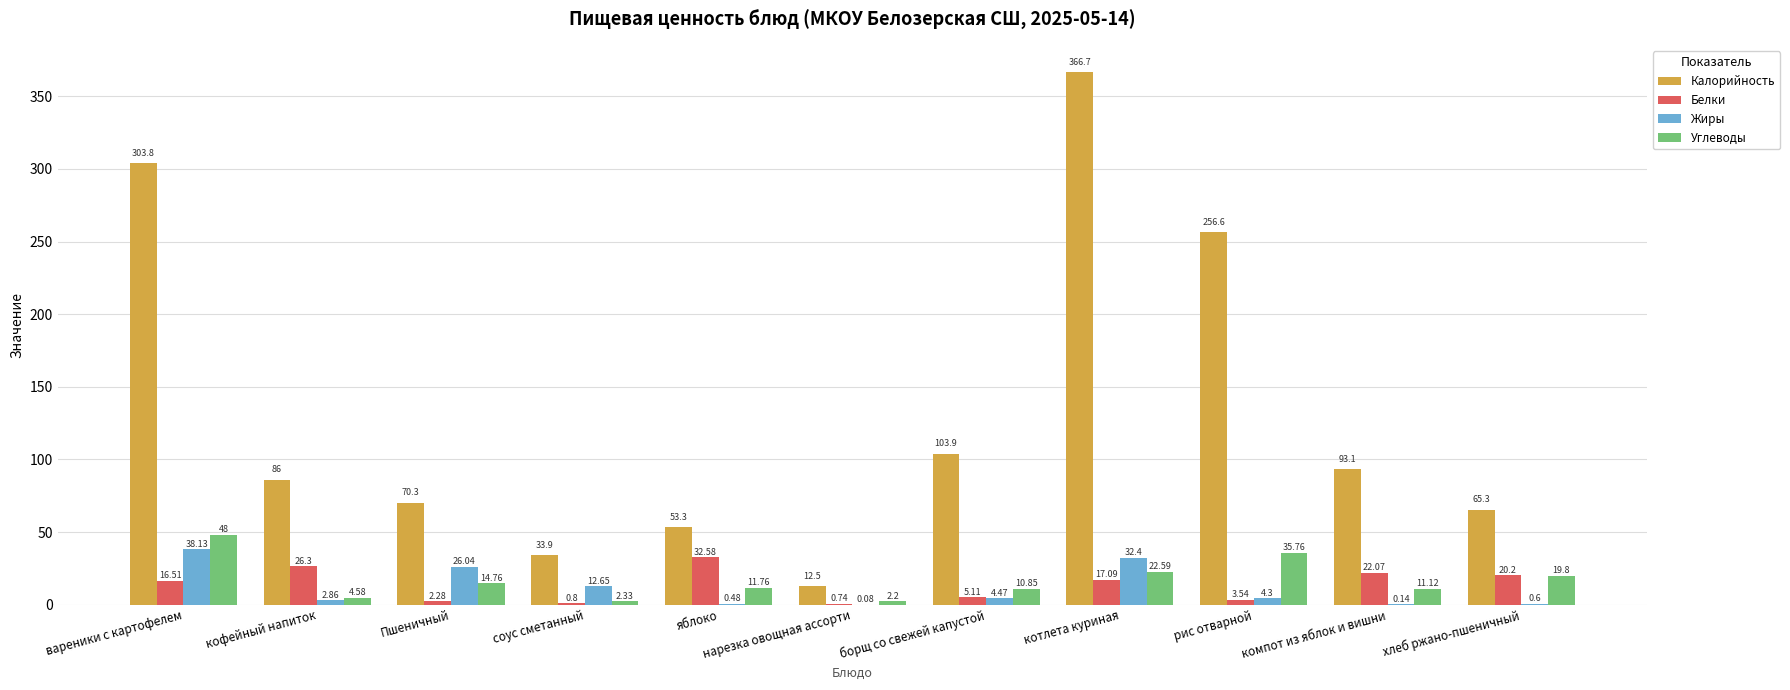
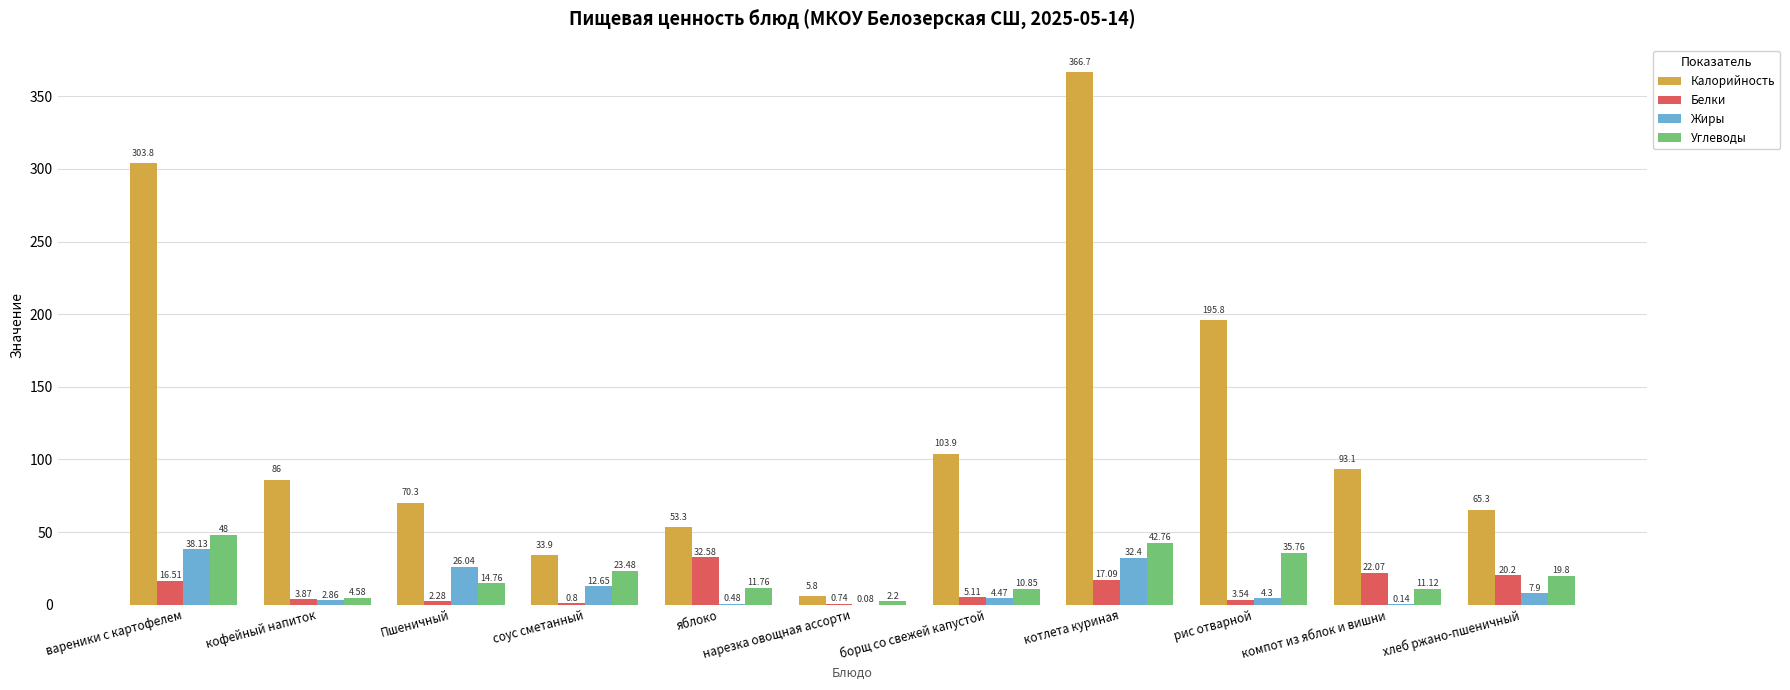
  {
    "Калорийность": {
      "вареники с картофелем": 303.8,
      "кофейный напиток": 86,
      "Пшеничный": 70.3,
      "соус сметанный": 33.9,
      "яблоко": 53.3,
-     "нарезка овощная ассорти": 12.5,
+     "нарезка овощная ассорти": 5.8,
      "борщ со свежей капустой": 103.9,
      "котлета куриная": 366.7,
-     "рис отварной": 256.6,
+     "рис отварной": 195.8,
      "компот из яблок и вишни": 93.1,
      "хлеб ржано-пшеничный": 65.3
    },
    "Белки": {
      "вареники с картофелем": 16.51,
-     "кофейный напиток": 26.3,
+     "кофейный напиток": 3.87,
      "Пшеничный": 2.28,
      "соус сметанный": 0.8,
      "яблоко": 32.58,
      "нарезка овощная ассорти": 0.74,
      "борщ со свежей капустой": 5.11,
      "котлета куриная": 17.09,
      "рис отварной": 3.54,
      "компот из яблок и вишни": 22.07,
      "хлеб ржано-пшеничный": 20.2
    },
    "Жиры": {
      "вареники с картофелем": 38.13,
      "кофейный напиток": 2.86,
      "Пшеничный": 26.04,
      "соус сметанный": 12.65,
      "яблоко": 0.48,
      "нарезка овощная ассорти": 0.08,
      "борщ со свежей капустой": 4.47,
      "котлета куриная": 32.4,
      "рис отварной": 4.3,
      "компот из яблок и вишни": 0.14,
-     "хлеб ржано-пшеничный": 0.6
+     "хлеб ржано-пшеничный": 7.9
    },
    "Углеводы": {
      "вареники с картофелем": 48,
      "кофейный напиток": 4.58,
      "Пшеничный": 14.76,
-     "соус сметанный": 2.33,
+     "соус сметанный": 23.48,
      "яблоко": 11.76,
      "нарезка овощная ассорти": 2.2,
      "борщ со свежей капустой": 10.85,
-     "котлета куриная": 22.59,
+     "котлета куриная": 42.76,
      "рис отварной": 35.76,
      "компот из яблок и вишни": 11.12,
      "хлеб ржано-пшеничный": 19.8
    }
  }
